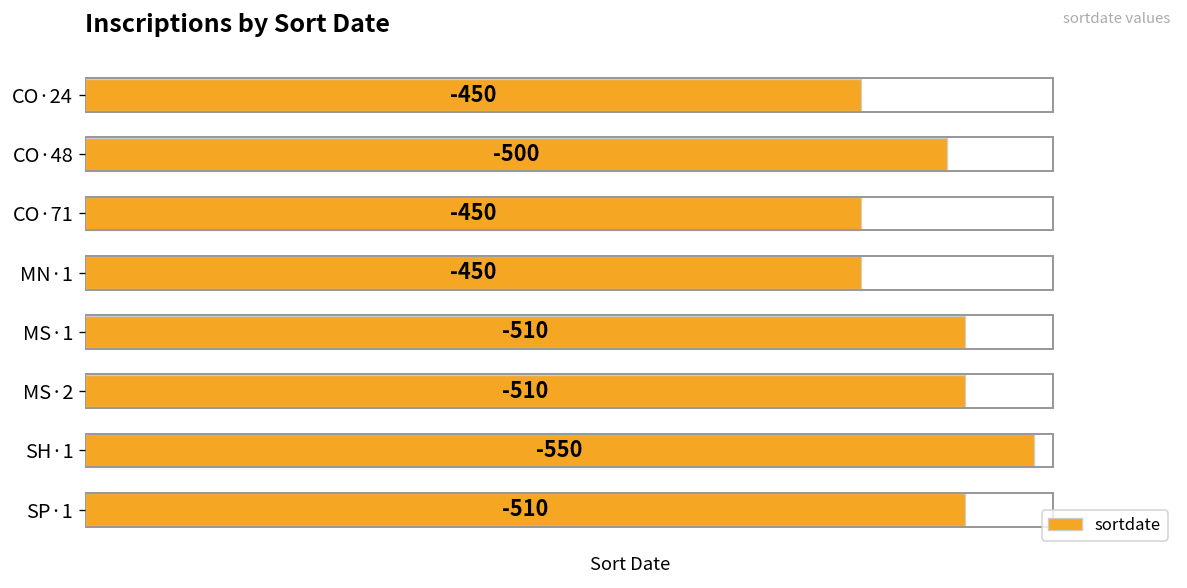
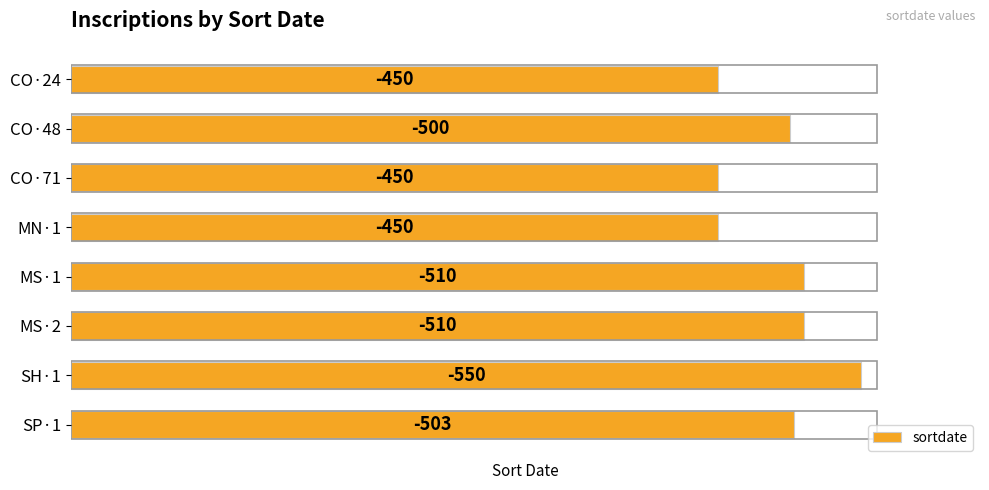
  {
-   "SP·1": -510
+   "SP·1": -503
  }
